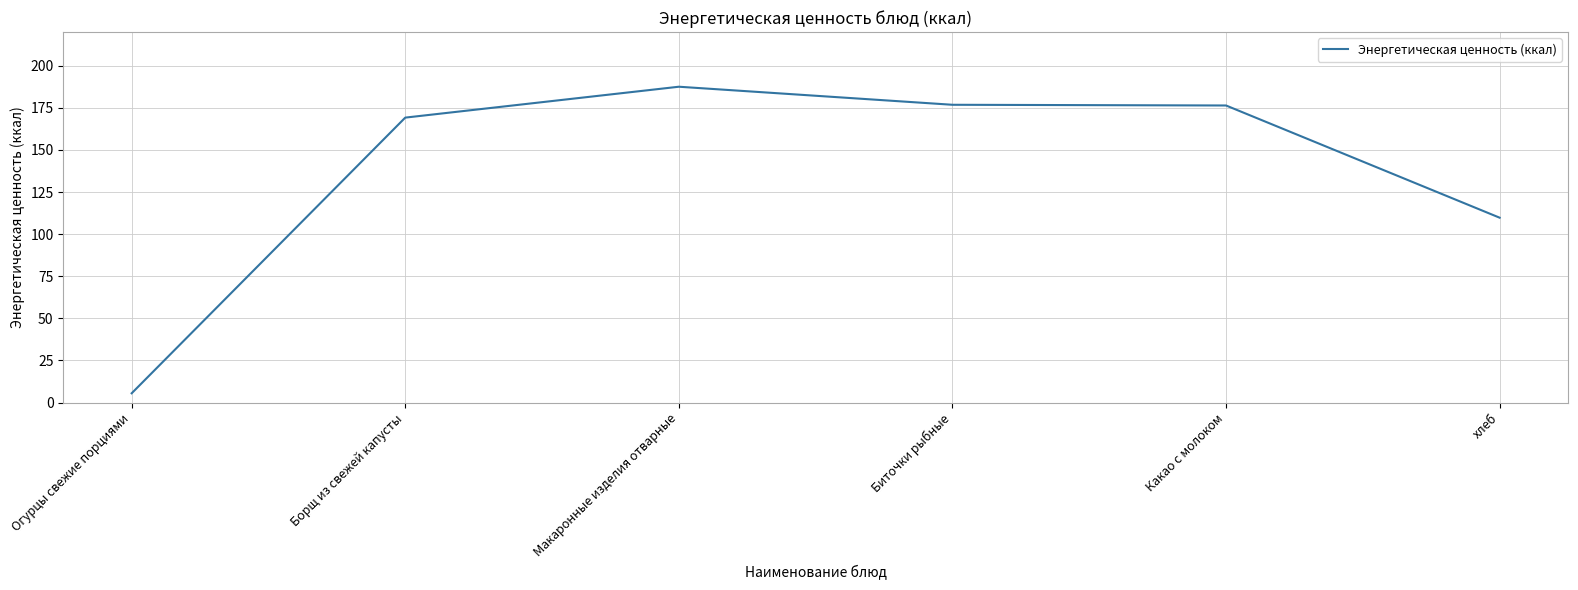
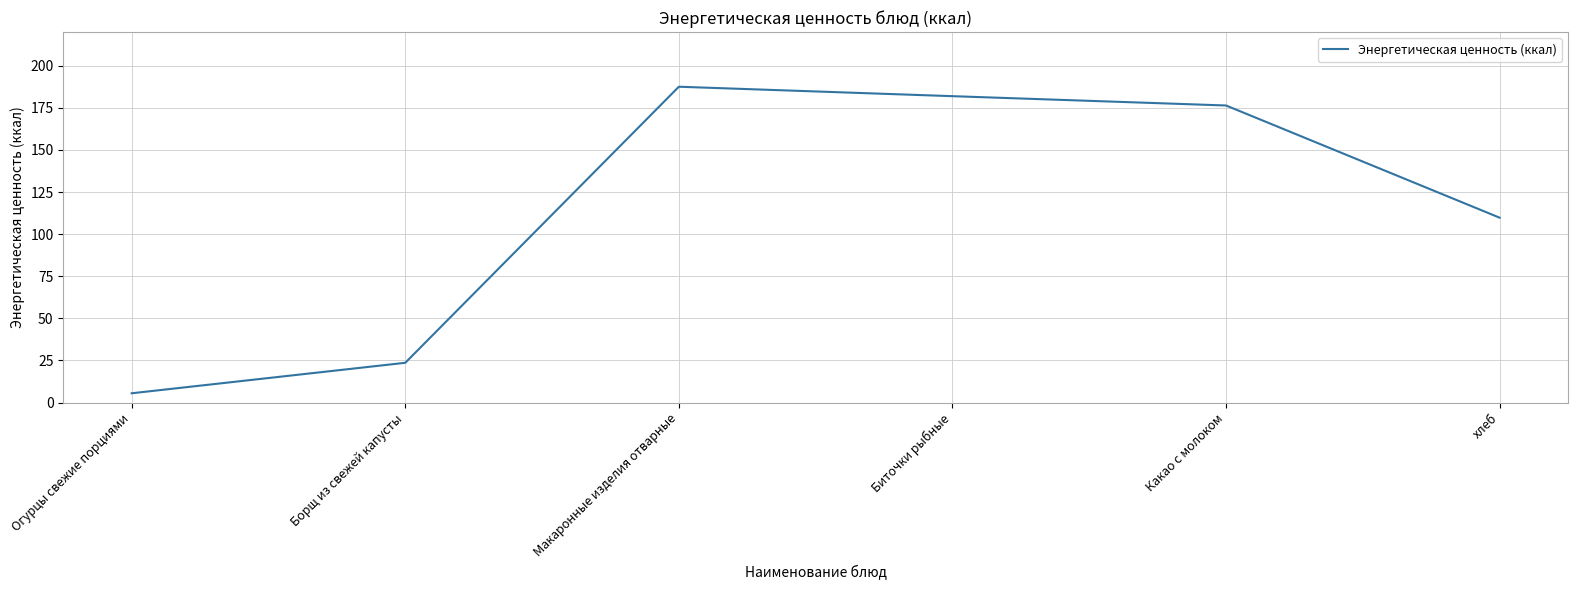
  {
    "Огурцы свежие порциями": 6,
-   "Борщ из свежей капусты": 169,
+   "Борщ из свежей капусты": 24,
    "Макаронные изделия отварные": 188,
-   "Биточки рыбные": 177,
+   "Биточки рыбные": 182,
    "Какао с молоком": 176,
    "хлеб": 110
  }
